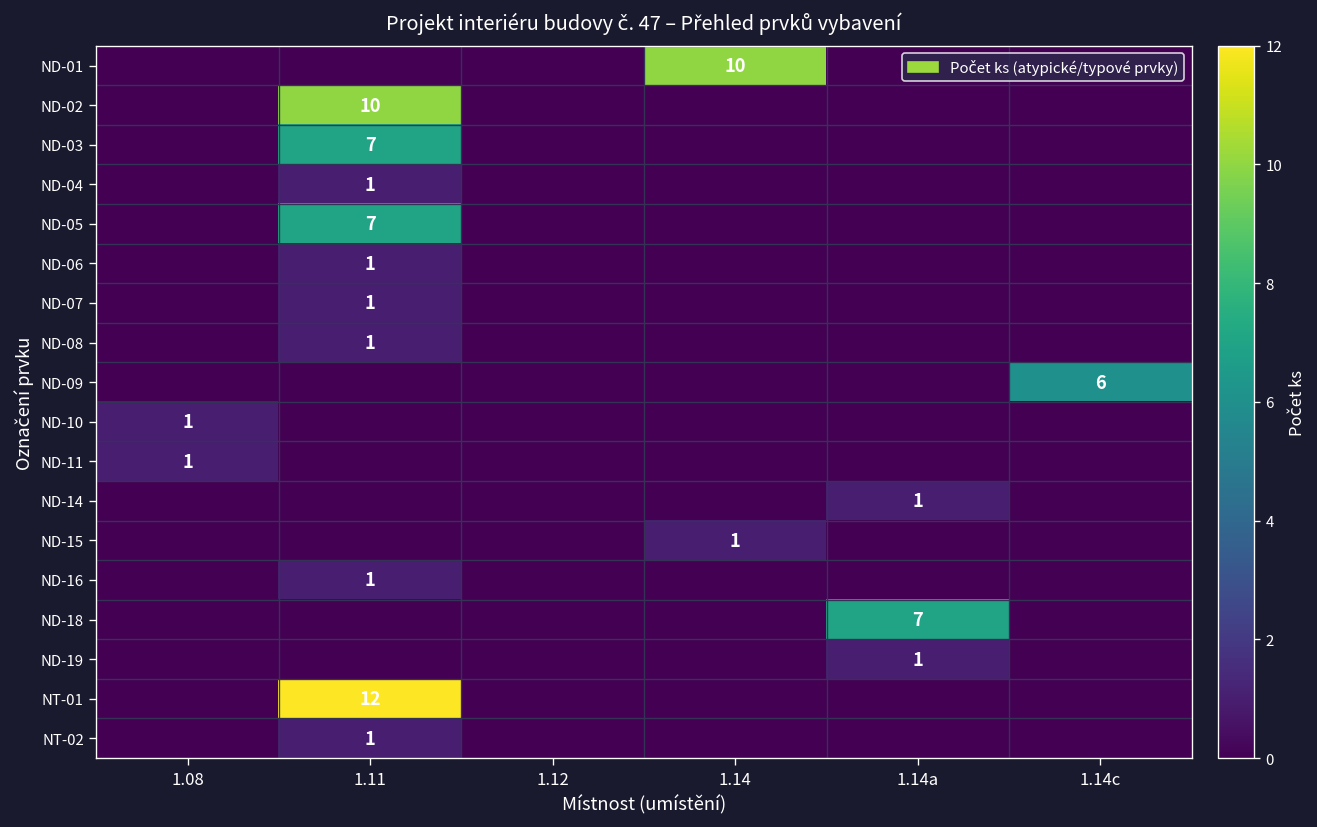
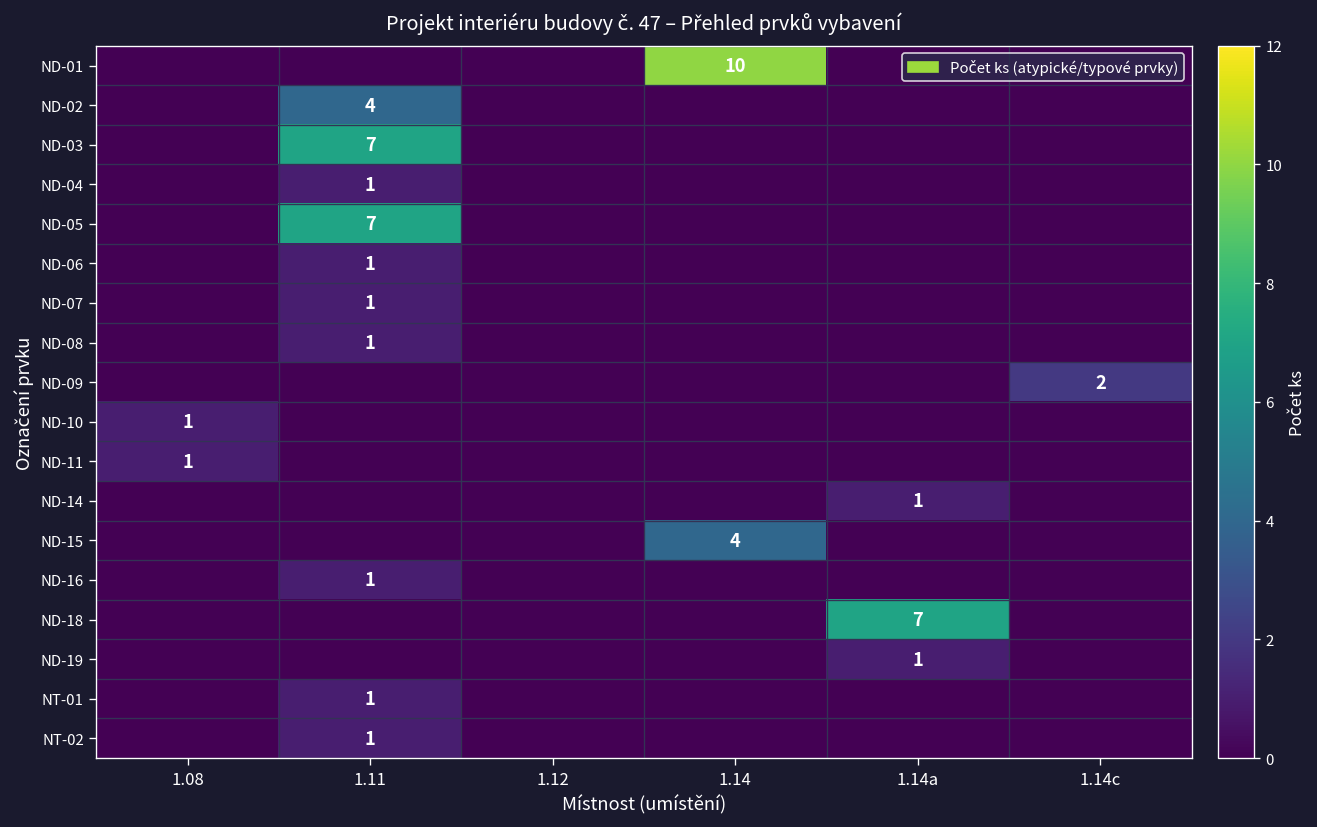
  {
    "ND-01": {
      "1.14": 10
    },
    "ND-02": {
-     "1.11": 10
+     "1.11": 4
    },
    "ND-03": {
      "1.11": 7
    },
    "ND-04": {
      "1.11": 1
    },
    "ND-05": {
      "1.11": 7
    },
    "ND-06": {
      "1.11": 1
    },
    "ND-07": {
      "1.11": 1
    },
    "ND-08": {
      "1.11": 1
    },
    "ND-09": {
-     "1.14c": 6
+     "1.14c": 2
    },
    "ND-10": {
      "1.08": 1
    },
    "ND-11": {
      "1.08": 1
    },
    "ND-14": {
      "1.14a": 1
    },
    "ND-15": {
-     "1.14": 1
+     "1.14": 4
    },
    "ND-16": {
      "1.11": 1
    },
    "ND-18": {
      "1.14a": 7
    },
    "ND-19": {
      "1.14a": 1
    },
    "NT-01": {
-     "1.11": 12
+     "1.11": 1
    },
    "NT-02": {
      "1.11": 1
    }
  }
